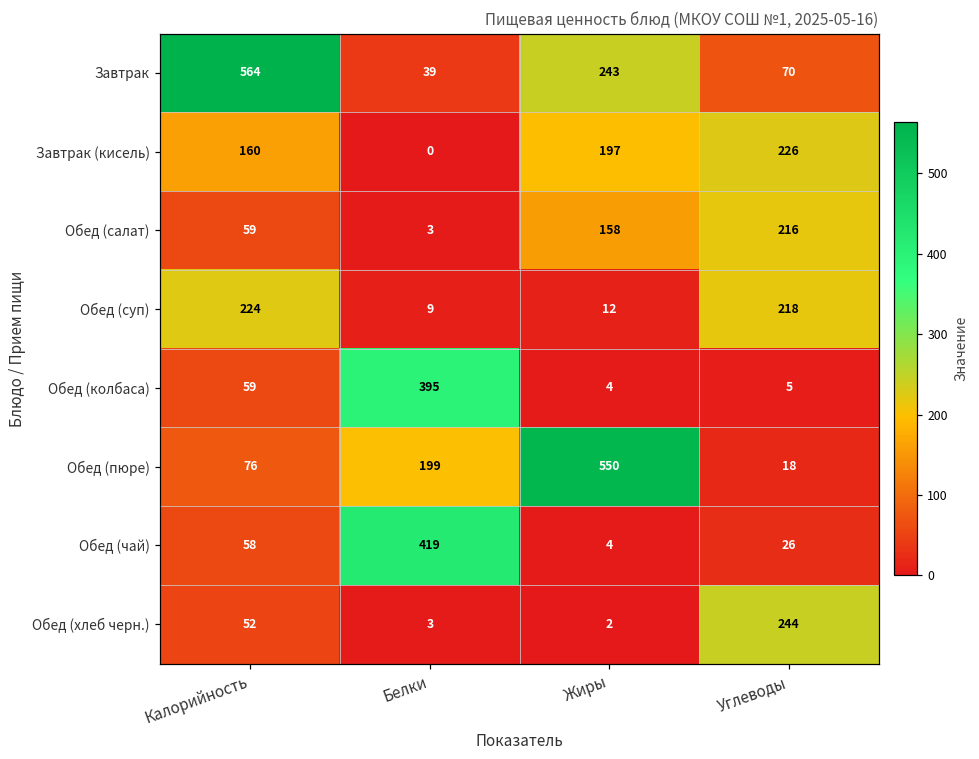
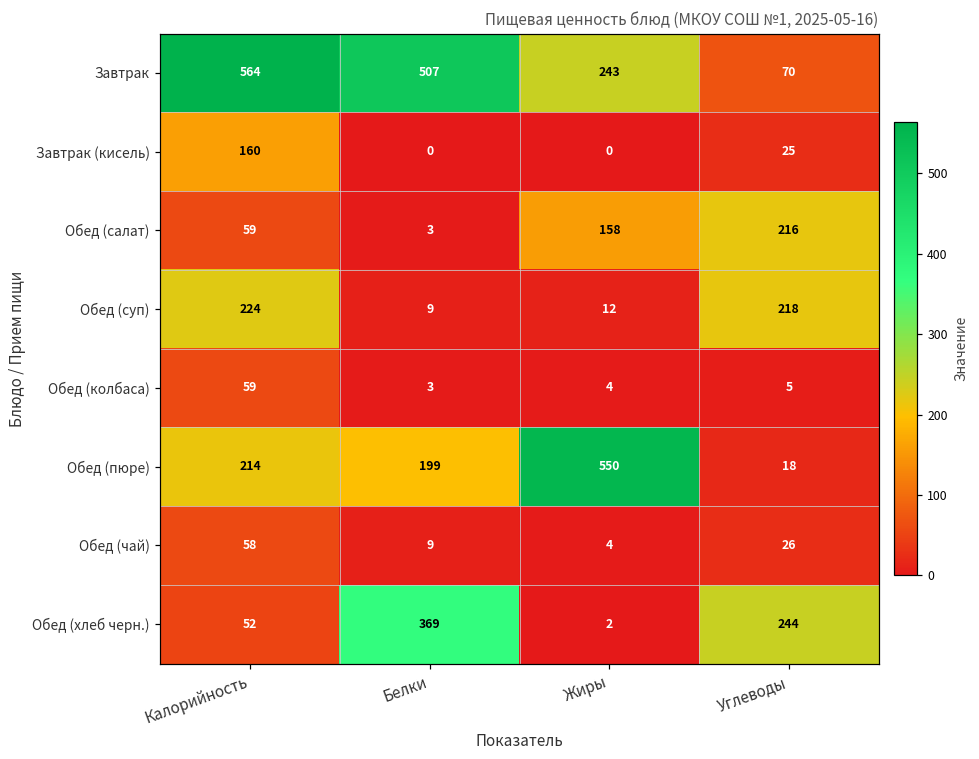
  {
    "Завтрак": {
      "Калорийность": 564,
-     "Белки": 39,
+     "Белки": 507,
      "Жиры": 243,
      "Углеводы": 70
    },
    "Завтрак (кисель)": {
      "Калорийность": 160,
      "Белки": 0,
-     "Жиры": 197,
-     "Углеводы": 226
+     "Жиры": 0,
+     "Углеводы": 25
    },
    "Обед (салат)": {
      "Калорийность": 59,
      "Белки": 3,
      "Жиры": 158,
      "Углеводы": 216
    },
    "Обед (суп)": {
      "Калорийность": 224,
      "Белки": 9,
      "Жиры": 12,
      "Углеводы": 218
    },
    "Обед (колбаса)": {
      "Калорийность": 59,
-     "Белки": 395,
+     "Белки": 3,
      "Жиры": 4,
      "Углеводы": 5
    },
    "Обед (пюре)": {
-     "Калорийность": 76,
+     "Калорийность": 214,
      "Белки": 199,
      "Жиры": 550,
      "Углеводы": 18
    },
    "Обед (чай)": {
      "Калорийность": 58,
-     "Белки": 419,
+     "Белки": 9,
      "Жиры": 4,
      "Углеводы": 26
    },
    "Обед (хлеб черн.)": {
      "Калорийность": 52,
-     "Белки": 3,
+     "Белки": 369,
      "Жиры": 2,
      "Углеводы": 244
    }
  }
